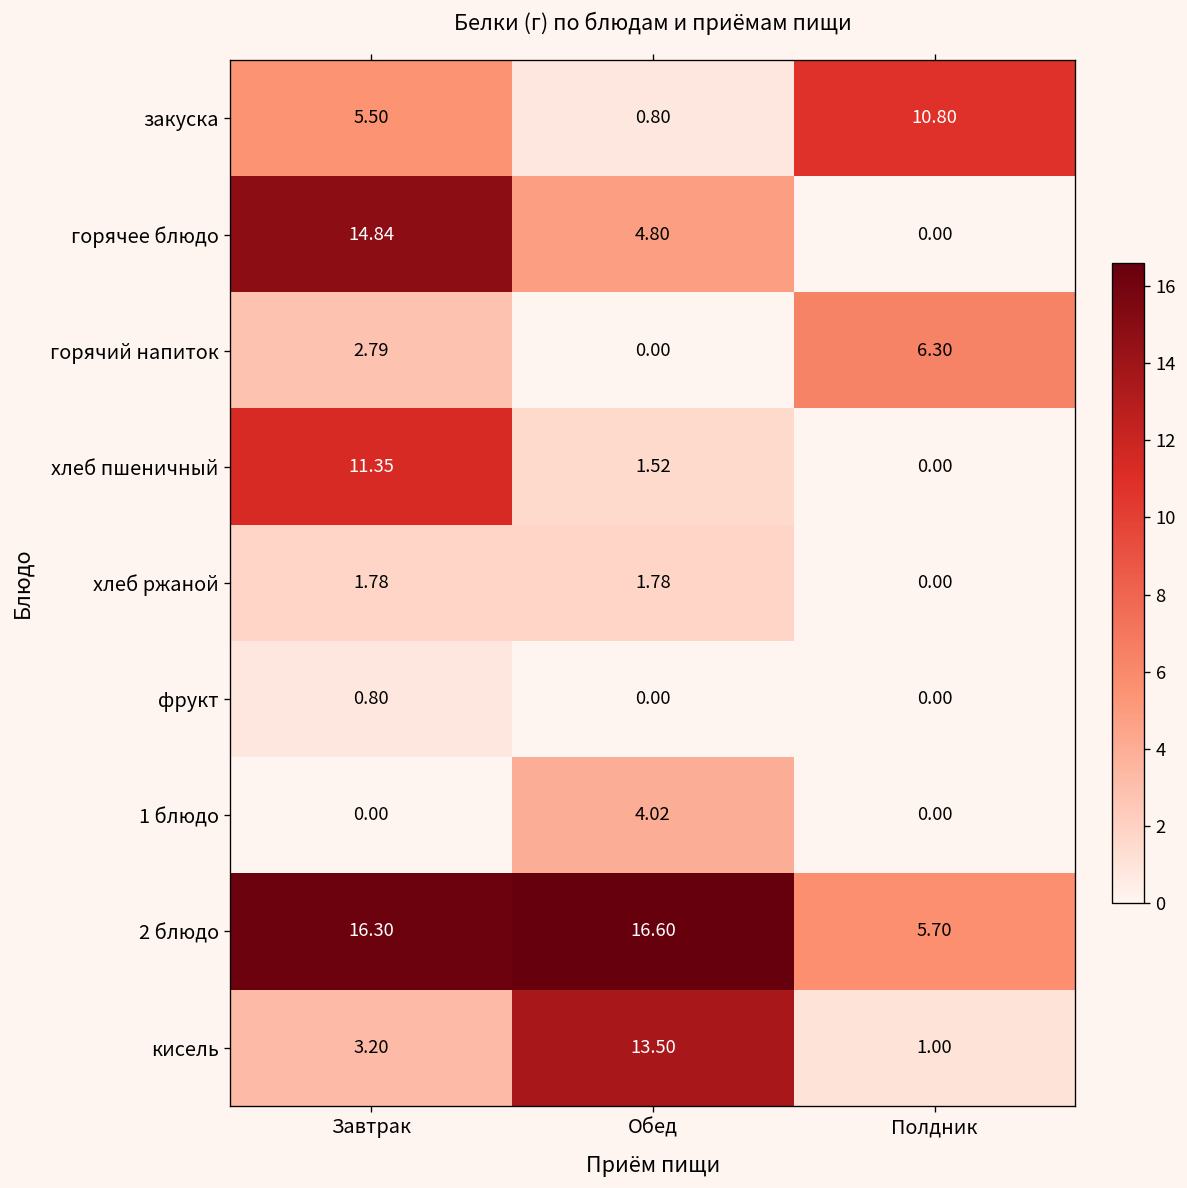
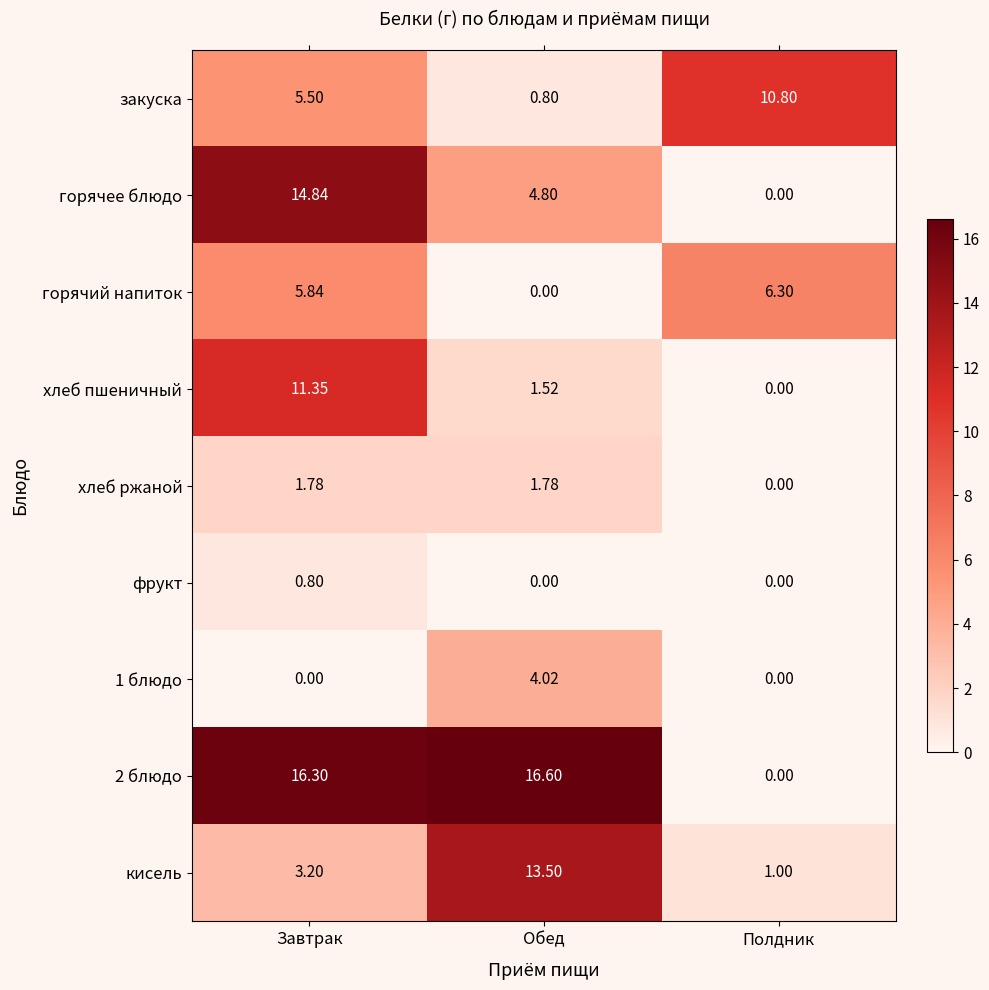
  {
    "закуска": {
      "Завтрак": 5.50,
      "Обед": 0.80,
      "Полдник": 10.80
    },
    "горячее блюдо": {
      "Завтрак": 14.84,
      "Обед": 4.80,
      "Полдник": 0.00
    },
    "горячий напиток": {
-     "Завтрак": 2.79,
+     "Завтрак": 5.84,
      "Обед": 0.00,
      "Полдник": 6.30
    },
    "хлеб пшеничный": {
      "Завтрак": 11.35,
      "Обед": 1.52,
      "Полдник": 0.00
    },
    "хлеб ржаной": {
      "Завтрак": 1.78,
      "Обед": 1.78,
      "Полдник": 0.00
    },
    "фрукт": {
      "Завтрак": 0.80,
      "Обед": 0.00,
      "Полдник": 0.00
    },
    "1 блюдо": {
      "Завтрак": 0.00,
      "Обед": 4.02,
      "Полдник": 0.00
    },
    "2 блюдо": {
      "Завтрак": 16.30,
      "Обед": 16.60,
-     "Полдник": 5.70
+     "Полдник": 0.00
    },
    "кисель": {
      "Завтрак": 3.20,
      "Обед": 13.50,
      "Полдник": 1.00
    }
  }
